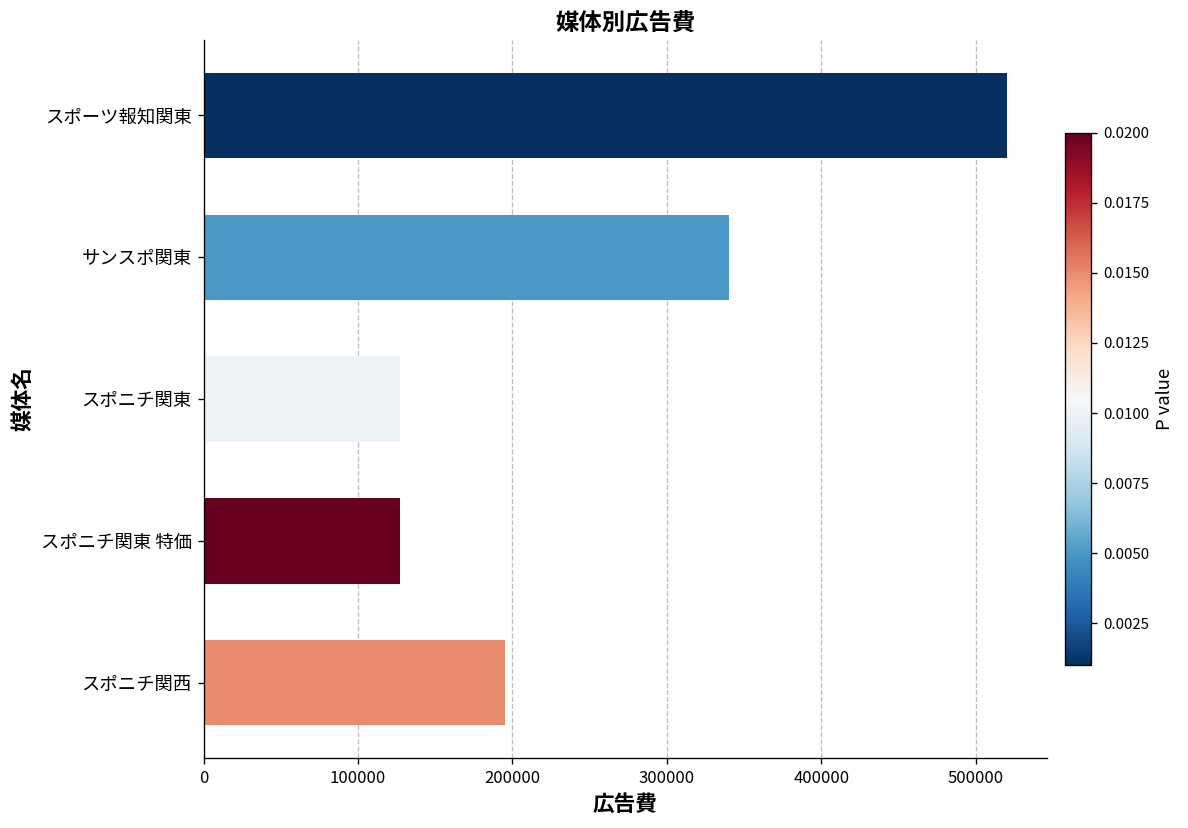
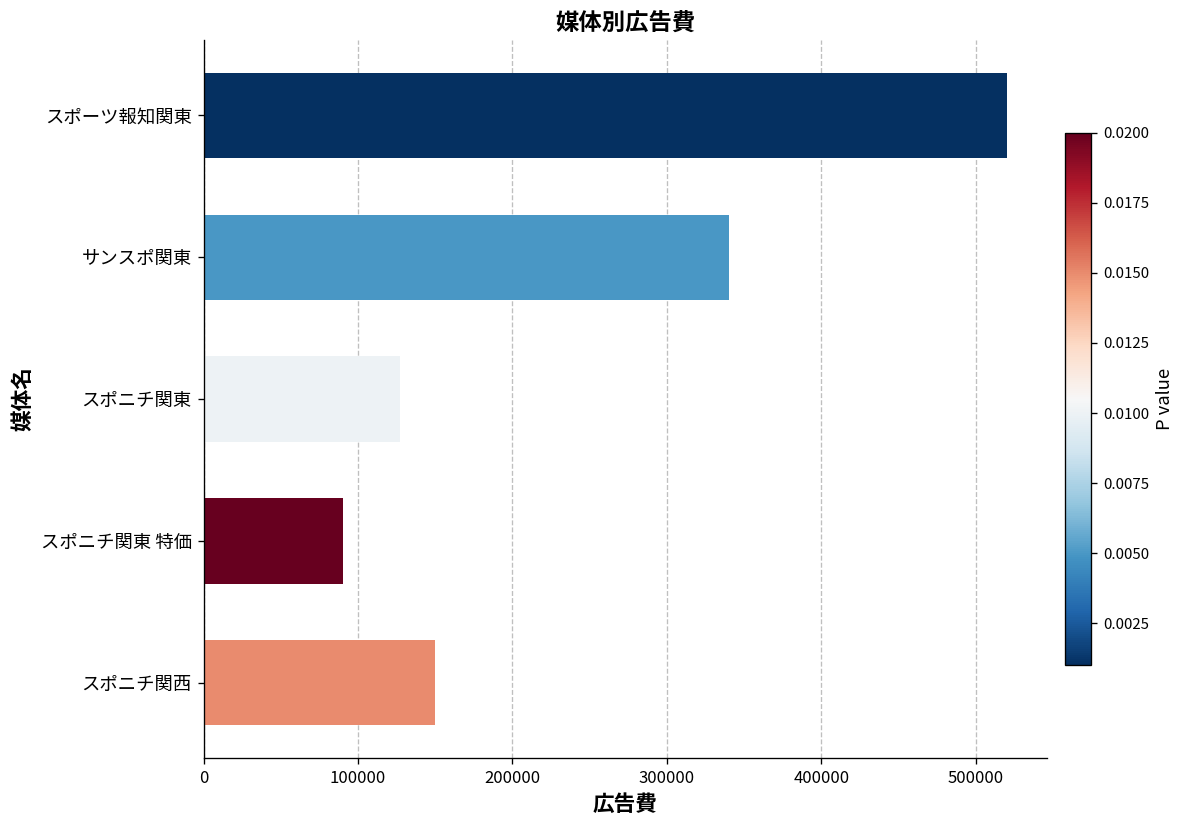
  {
    "スポーツ報知関東": 520000,
    "サンスポ関東": 340000,
    "スポニチ関東": 127000,
-   "スポニチ関東 特価": 127000,
-   "スポニチ関西": 195000
+   "スポニチ関東 特価": 90000,
+   "スポニチ関西": 150000
  }
